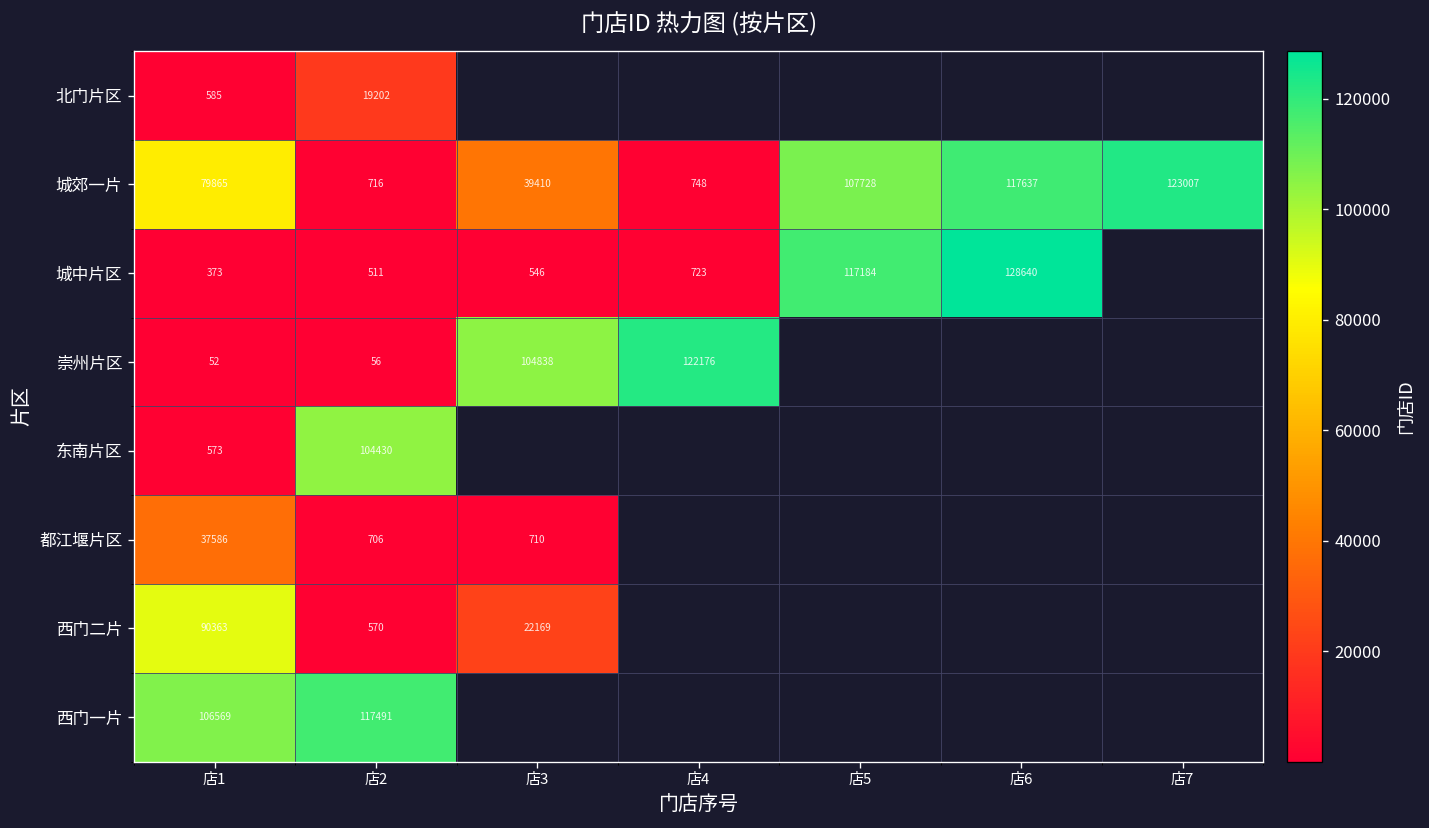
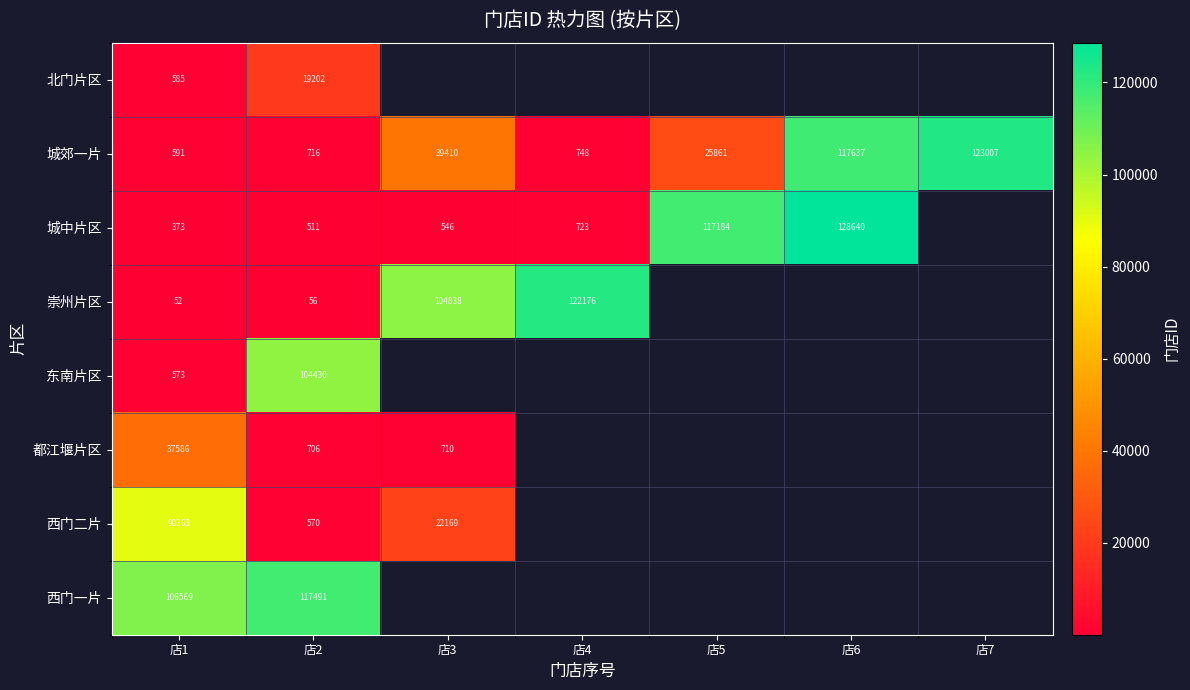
  {
    "北门片区": {
      "店1": 585,
      "店2": 19202
    },
    "城郊一片": {
-     "店1": 79865,
+     "店1": 591,
      "店2": 716,
      "店3": 39410,
      "店4": 748,
-     "店5": 107728,
+     "店5": 25861,
      "店6": 117637,
      "店7": 123007
    },
    "城中片区": {
      "店1": 373,
      "店2": 511,
      "店3": 546,
      "店4": 723,
      "店5": 117184,
      "店6": 128640
    },
    "崇州片区": {
      "店1": 52,
      "店2": 56,
      "店3": 104838,
      "店4": 122176
    },
    "东南片区": {
      "店1": 573,
      "店2": 104430
    },
    "都江堰片区": {
      "店1": 37586,
      "店2": 706,
      "店3": 710
    },
    "西门二片": {
      "店1": 90363,
      "店2": 570,
      "店3": 22169
    },
    "西门一片": {
      "店1": 106569,
      "店2": 117491
    }
  }
